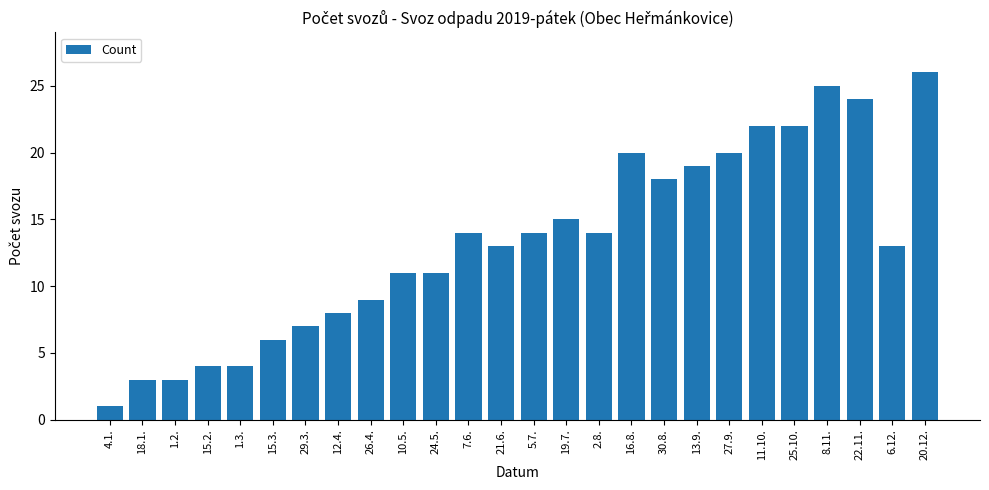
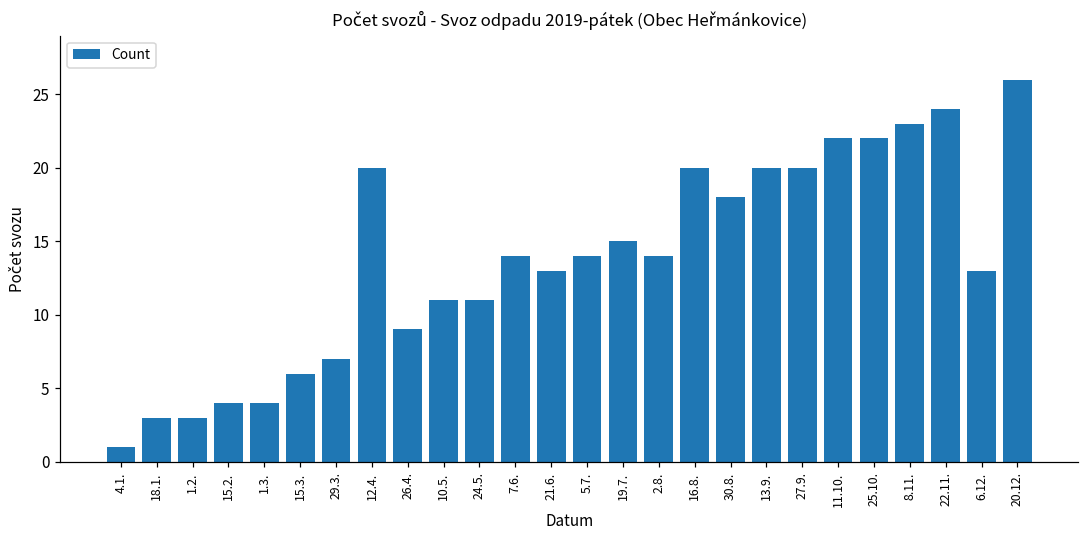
  {
    "4.1.": 1,
    "18.1.": 3,
    "1.2.": 3,
    "15.2.": 4,
    "1.3.": 4,
    "15.3.": 6,
    "29.3.": 7,
-   "12.4.": 8,
+   "12.4.": 20,
    "26.4.": 9,
    "10.5.": 11,
    "24.5.": 11,
    "7.6.": 14,
    "21.6.": 13,
    "5.7.": 14,
    "19.7.": 15,
    "2.8.": 14,
    "16.8.": 20,
    "30.8.": 18,
-   "13.9.": 19,
+   "13.9.": 20,
    "27.9.": 20,
    "11.10.": 22,
    "25.10.": 22,
-   "8.11.": 25,
+   "8.11.": 23,
    "22.11.": 24,
    "6.12.": 13,
    "20.12.": 26
  }
